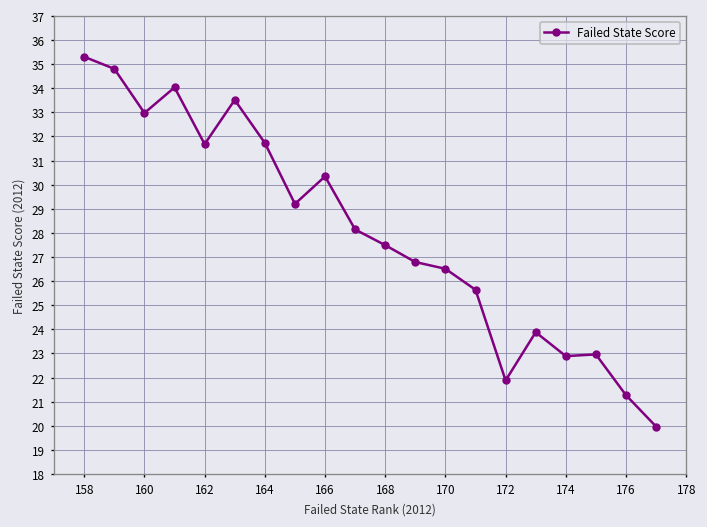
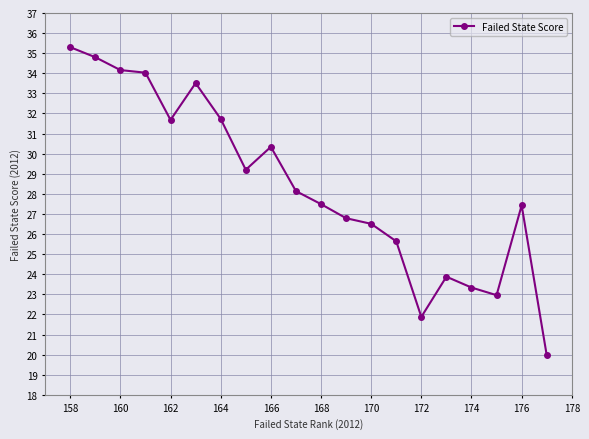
  {
    "158": 35.3,
-   "160": 33.0,
+   "160": 34.2,
    "162": 31.7,
    "164": 31.7,
    "166": 30.3,
    "168": 27.5,
    "170": 26.5,
    "172": 21.9,
-   "174": 22.9,
-   "176": 21.3
+   "174": 23.3,
+   "176": 27.4
  }
